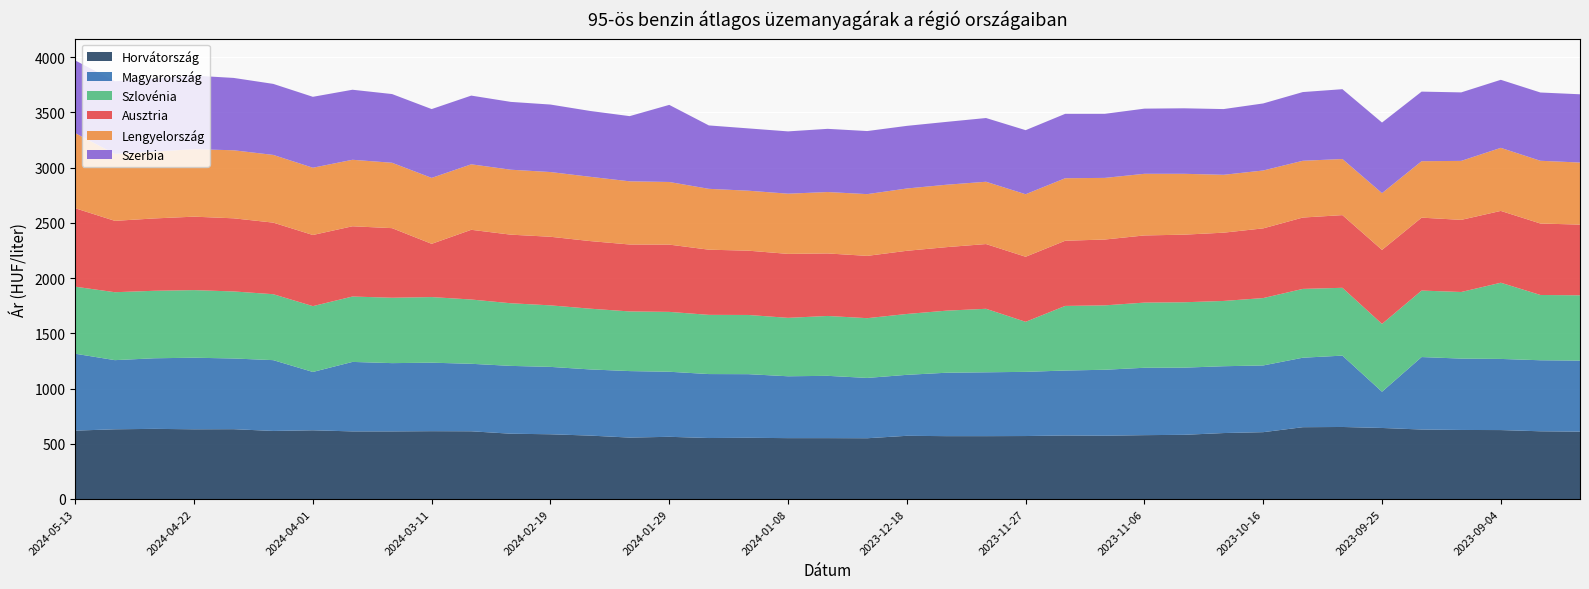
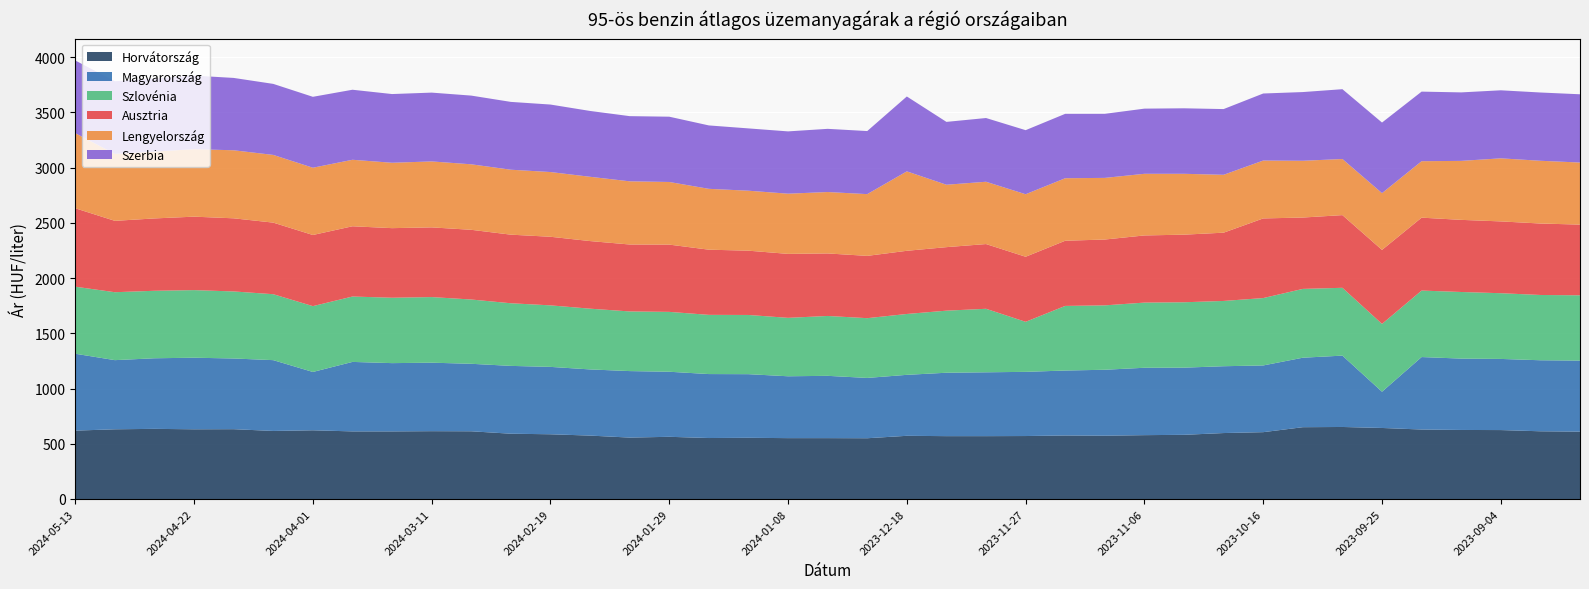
  {
    "Horvátország": {
      "2024-05-13": 620,
      "2024-04-22": 630,
      "2024-04-01": 620,
      "2024-03-11": 610,
      "2024-02-19": 590,
      "2024-01-29": 560,
      "2024-01-08": 550,
      "2023-12-18": 570,
      "2023-11-27": 570,
      "2023-11-06": 580,
      "2023-10-16": 610,
      "2023-09-25": 640,
      "2023-09-04": 620
    },
    "Magyarország": {
      "2024-05-13": 700,
      "2024-04-22": 650,
      "2024-04-01": 530,
      "2024-03-11": 620,
      "2024-02-19": 610,
      "2024-01-29": 590,
      "2024-01-08": 560,
      "2023-12-18": 550,
      "2023-11-27": 580,
      "2023-11-06": 610,
      "2023-10-16": 600,
      "2023-09-25": 330,
      "2023-09-04": 640
    },
    "Szlovénia": {
      "2024-05-13": 610,
      "2024-04-22": 610,
      "2024-04-01": 600,
      "2024-03-11": 590,
      "2024-02-19": 560,
      "2024-01-29": 540,
      "2024-01-08": 530,
      "2023-12-18": 550,
      "2023-11-27": 450,
      "2023-11-06": 590,
      "2023-10-16": 610,
      "2023-09-25": 610,
-     "2023-09-04": 690
+     "2023-09-04": 600
    },
    "Ausztria": {
      "2024-05-13": 710,
      "2024-04-22": 670,
      "2024-04-01": 640,
-     "2024-03-11": 480,
+     "2024-03-11": 630,
      "2024-02-19": 620,
      "2024-01-29": 610,
      "2024-01-08": 580,
      "2023-12-18": 570,
      "2023-11-27": 590,
      "2023-11-06": 610,
-     "2023-10-16": 630,
+     "2023-10-16": 720,
      "2023-09-25": 670,
      "2023-09-04": 650
    },
    "Lengyelország": {
      "2024-05-13": 680,
      "2024-04-01": 610,
      "2024-03-11": 600,
      "2024-02-19": 590,
      "2024-01-29": 570,
      "2024-01-08": 550,
-     "2023-12-18": 560,
+     "2023-12-18": 720,
      "2023-11-27": 570,
      "2023-11-06": 560,
      "2023-10-16": 520,
      "2023-09-25": 510,
      "2023-09-04": 570
    },
    "Szerbia": {
      "2024-05-13": 660,
      "2024-04-01": 640,
      "2024-03-11": 620,
      "2024-02-19": 610,
-     "2024-01-29": 700,
+     "2024-01-29": 590,
      "2024-01-08": 560,
-     "2023-12-18": 570,
+     "2023-12-18": 680,
      "2023-11-27": 580,
      "2023-11-06": 590,
      "2023-10-16": 610,
      "2023-09-25": 640,
      "2023-09-04": 620
    }
  }
